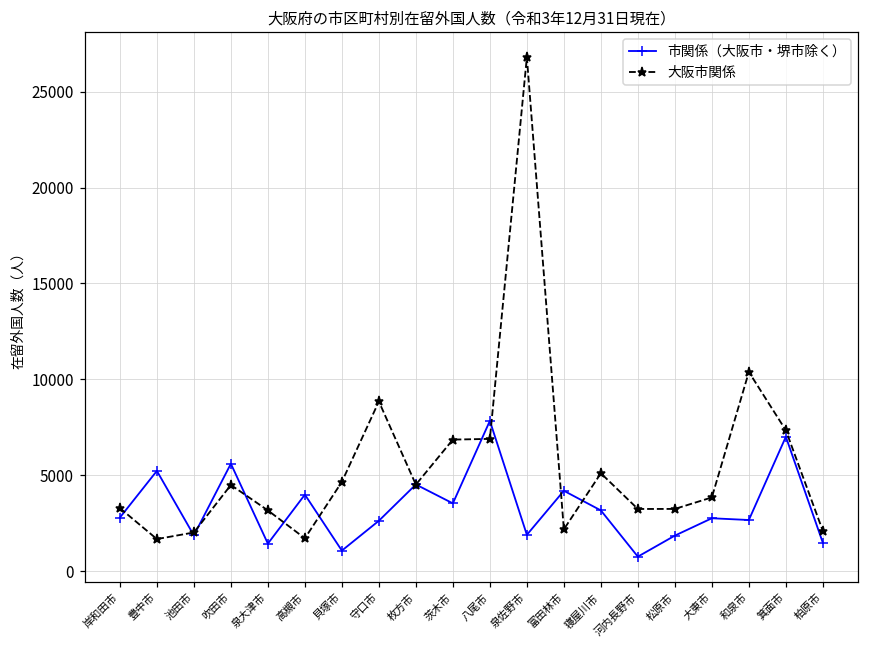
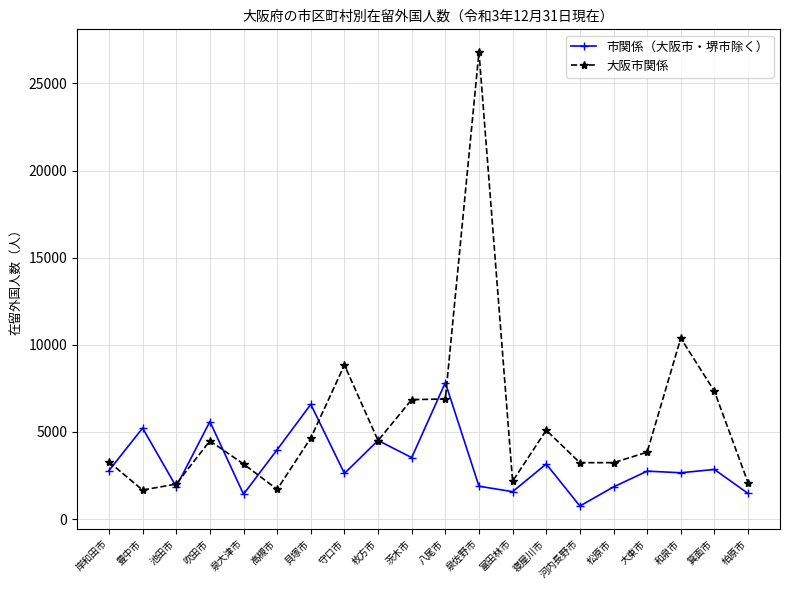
  {
    "市関係（大阪市・堺市除く）": {
      "岸和田市": 2800,
      "豊中市": 5200,
      "池田市": 1900,
      "吹田市": 5600,
      "泉大津市": 1400,
      "高槻市": 4000,
-     "貝塚市": 1100,
+     "貝塚市": 6600,
      "守口市": 2600,
      "茨木市": 3500,
      "八尾市": 7800,
      "泉佐野市": 1900,
-     "富田林市": 4200,
+     "富田林市": 1600,
      "寝屋川市": 3200,
      "河内長野市": 800,
      "松原市": 1800,
      "大東市": 2800,
      "和泉市": 2700,
-     "箕面市": 7000,
+     "箕面市": 2900,
      "柏原市": 1500
    },
    "大阪市関係": {
      "岸和田市": 3300,
      "豊中市": 1700,
      "池田市": 2000,
      "吹田市": 4500,
      "泉大津市": 3200,
      "高槻市": 1700,
      "貝塚市": 4700,
      "守口市": 8800,
      "茨木市": 6900,
      "八尾市": 6900,
      "泉佐野市": 26800,
      "富田林市": 2200,
      "寝屋川市": 5100,
      "河内長野市": 3200,
      "松原市": 3200,
      "大東市": 3800,
      "和泉市": 10400,
      "箕面市": 7300,
      "柏原市": 2100
    }
  }
